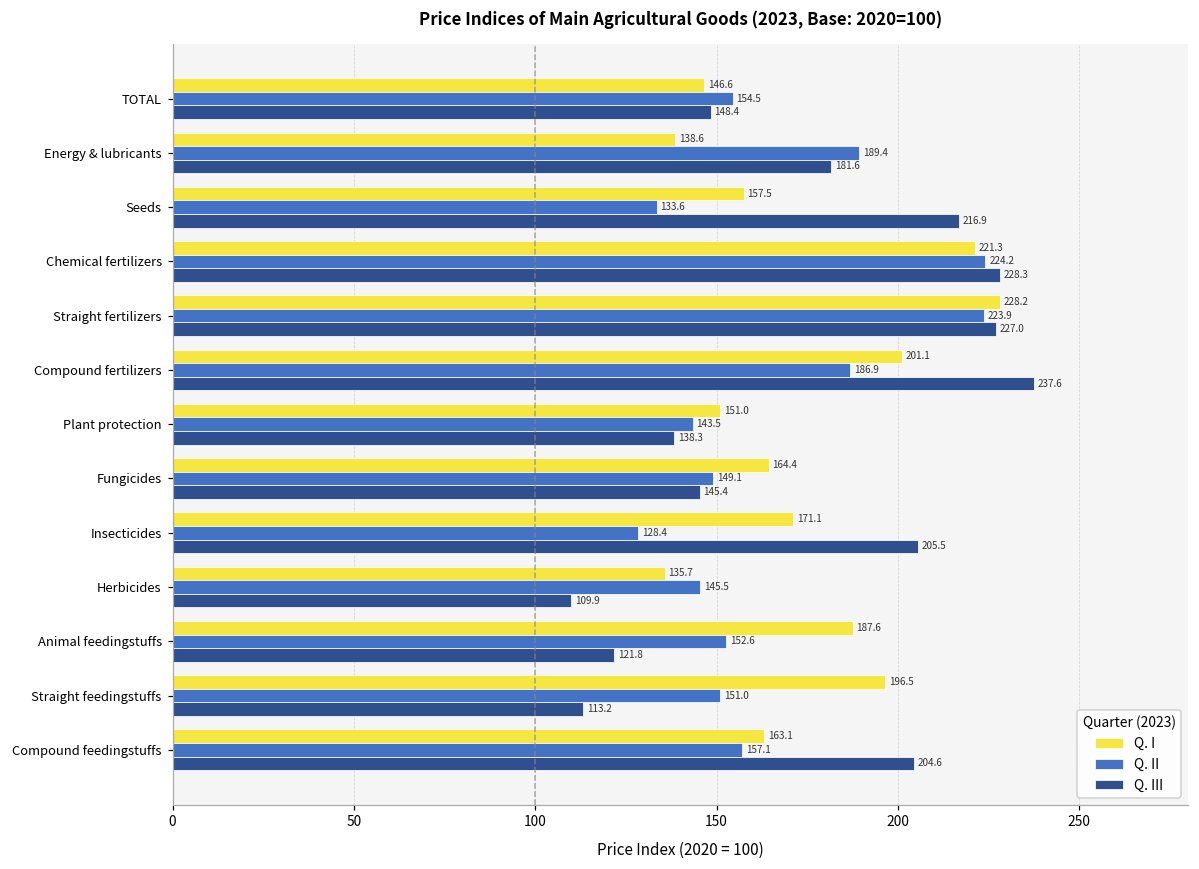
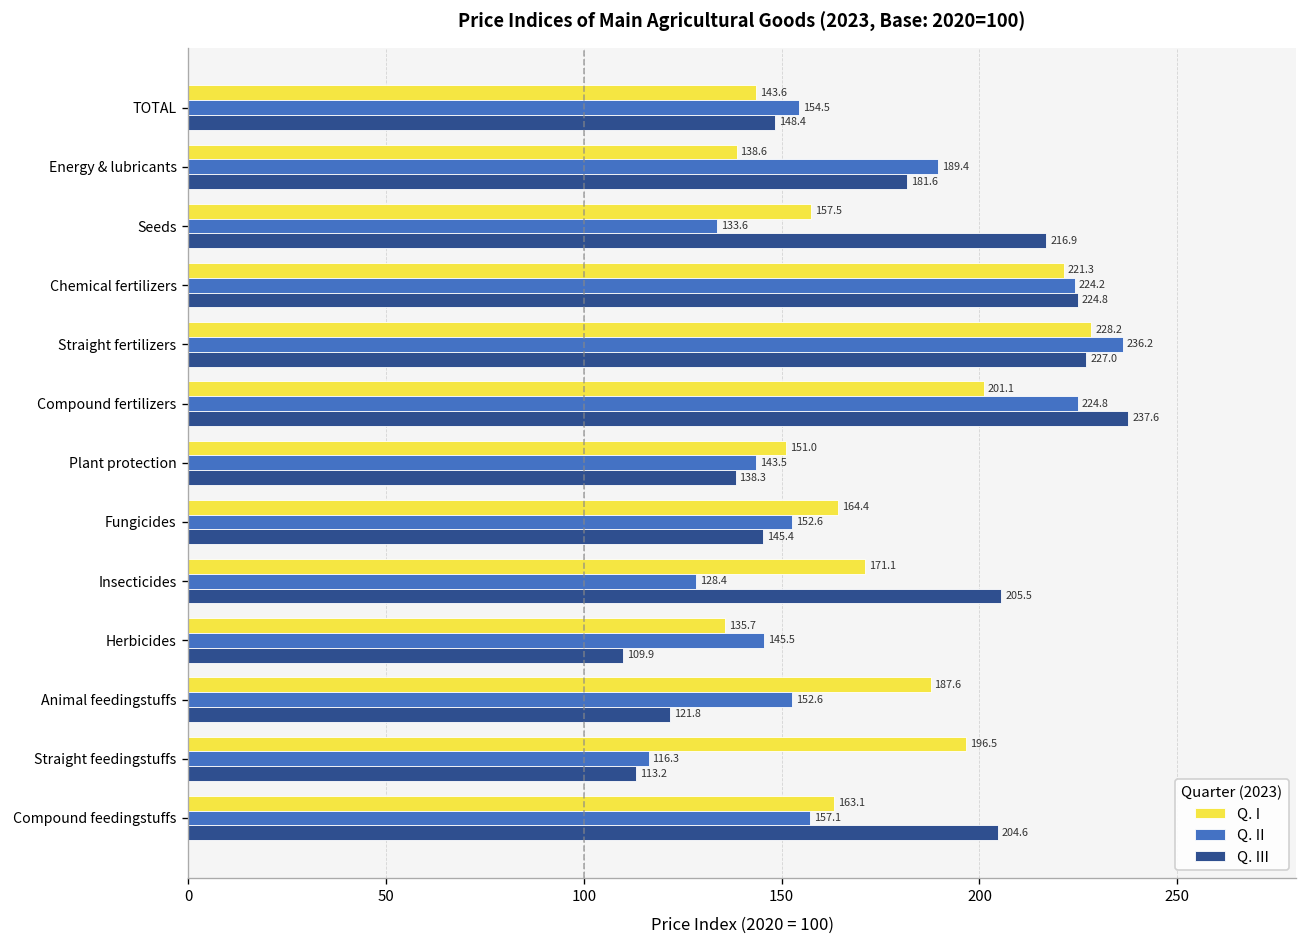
  {
    "Q. I": {
-     "TOTAL": 146.6,
+     "TOTAL": 143.6,
      "Energy & lubricants": 138.6,
      "Seeds": 157.5,
      "Chemical fertilizers": 221.3,
      "Straight fertilizers": 228.2,
      "Compound fertilizers": 201.1,
      "Plant protection": 151.0,
      "Fungicides": 164.4,
      "Insecticides": 171.1,
      "Herbicides": 135.7,
      "Animal feedingstuffs": 187.6,
      "Straight feedingstuffs": 196.5,
      "Compound feedingstuffs": 163.1
    },
    "Q. II": {
      "TOTAL": 154.5,
      "Energy & lubricants": 189.4,
      "Seeds": 133.6,
      "Chemical fertilizers": 224.2,
-     "Straight fertilizers": 223.9,
-     "Compound fertilizers": 186.9,
+     "Straight fertilizers": 236.2,
+     "Compound fertilizers": 224.8,
      "Plant protection": 143.5,
-     "Fungicides": 149.1,
+     "Fungicides": 152.6,
      "Insecticides": 128.4,
      "Herbicides": 145.5,
      "Animal feedingstuffs": 152.6,
-     "Straight feedingstuffs": 151.0,
+     "Straight feedingstuffs": 116.3,
      "Compound feedingstuffs": 157.1
    },
    "Q. III": {
      "TOTAL": 148.4,
      "Energy & lubricants": 181.6,
      "Seeds": 216.9,
-     "Chemical fertilizers": 228.3,
+     "Chemical fertilizers": 224.8,
      "Straight fertilizers": 227.0,
      "Compound fertilizers": 237.6,
      "Plant protection": 138.3,
      "Fungicides": 145.4,
      "Insecticides": 205.5,
      "Herbicides": 109.9,
      "Animal feedingstuffs": 121.8,
      "Straight feedingstuffs": 113.2,
      "Compound feedingstuffs": 204.6
    }
  }
